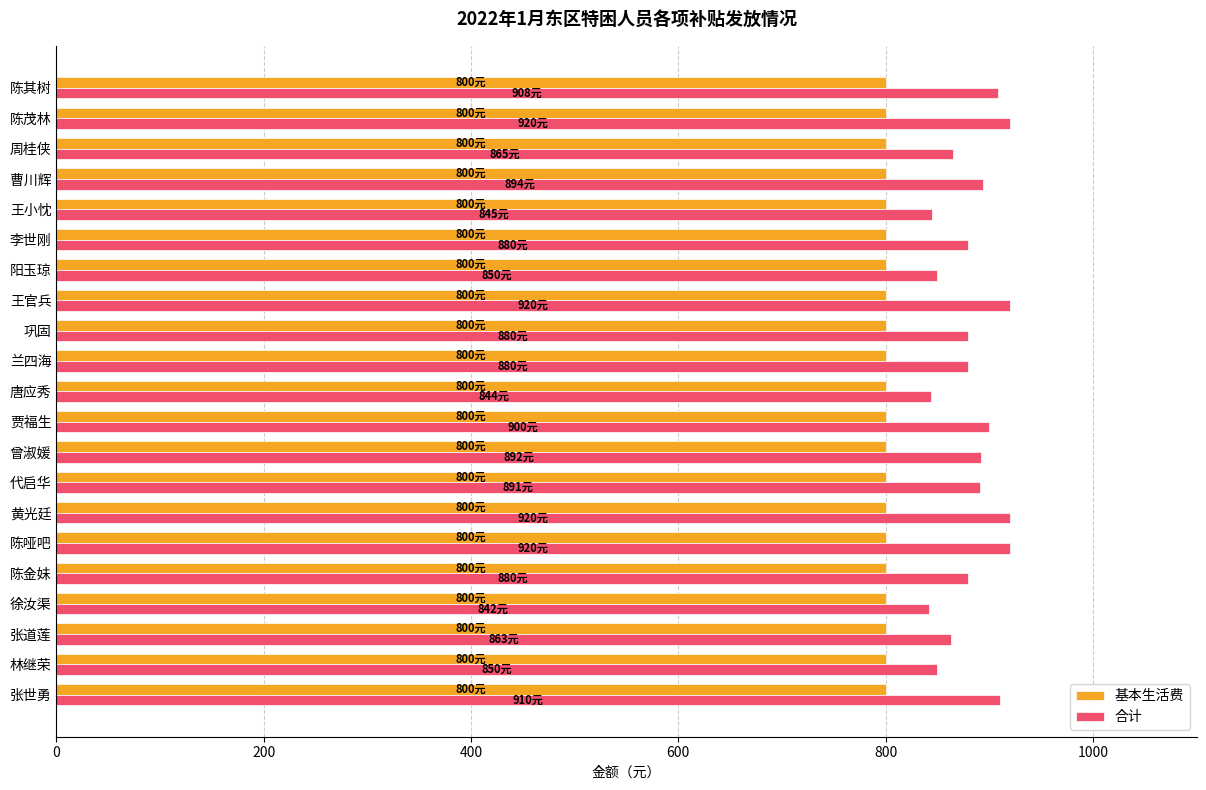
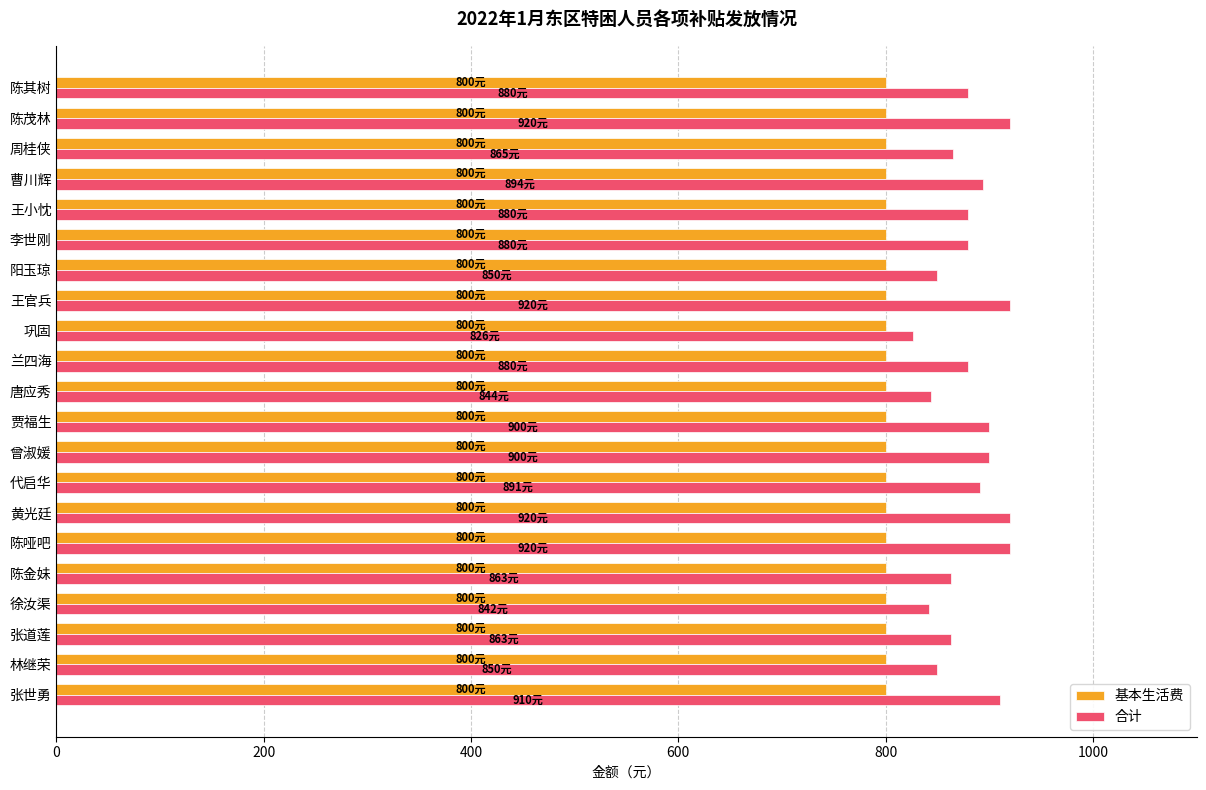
  {
    "基本生活费": {
      "陈其树": "800元",
      "陈茂林": "800元",
      "周桂侠": "800元",
      "曹川辉": "800元",
      "王小忱": "800元",
      "李世刚": "800元",
      "阳玉琼": "800元",
      "王官兵": "800元",
      "巩固": "800元",
      "兰四海": "800元",
      "唐应秀": "800元",
      "贾福生": "800元",
      "曾淑媛": "800元",
      "代启华": "800元",
      "黄光廷": "800元",
      "陈哑吧": "800元",
      "陈金妹": "800元",
      "徐汝渠": "800元",
      "张道莲": "800元",
      "林继荣": "800元",
      "张世勇": "800元"
    },
    "合计": {
-     "陈其树": "908元",
+     "陈其树": "880元",
      "陈茂林": "920元",
      "周桂侠": "865元",
      "曹川辉": "894元",
-     "王小忱": "845元",
+     "王小忱": "880元",
      "李世刚": "880元",
      "阳玉琼": "850元",
      "王官兵": "920元",
-     "巩固": "880元",
+     "巩固": "826元",
      "兰四海": "880元",
      "唐应秀": "844元",
      "贾福生": "900元",
-     "曾淑媛": "892元",
+     "曾淑媛": "900元",
      "代启华": "891元",
      "黄光廷": "920元",
      "陈哑吧": "920元",
-     "陈金妹": "880元",
+     "陈金妹": "863元",
      "徐汝渠": "842元",
      "张道莲": "863元",
      "林继荣": "850元",
      "张世勇": "910元"
    }
  }
